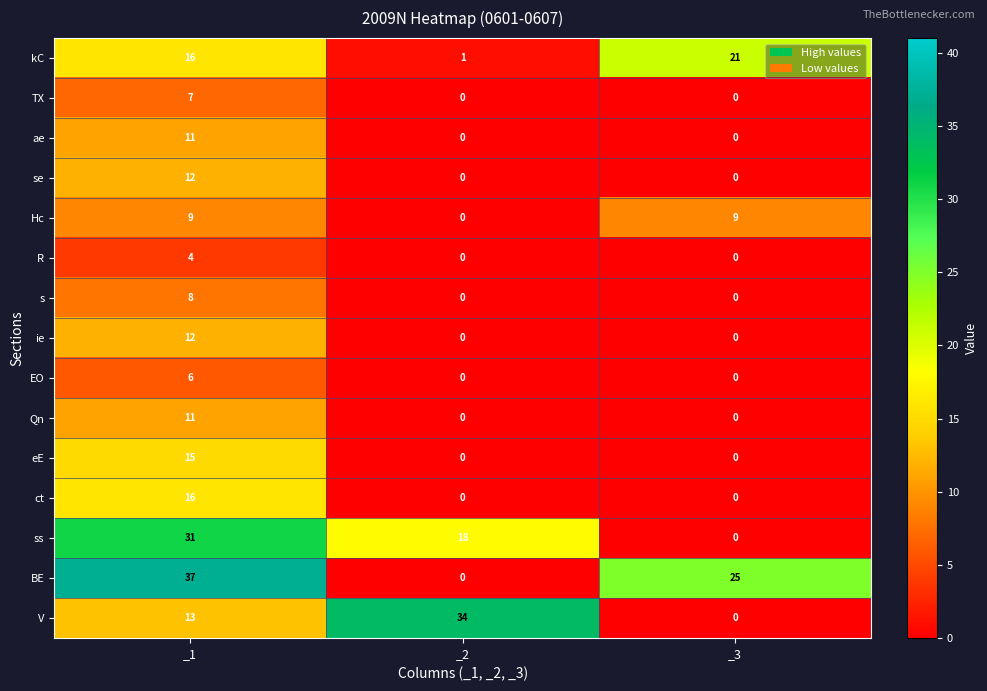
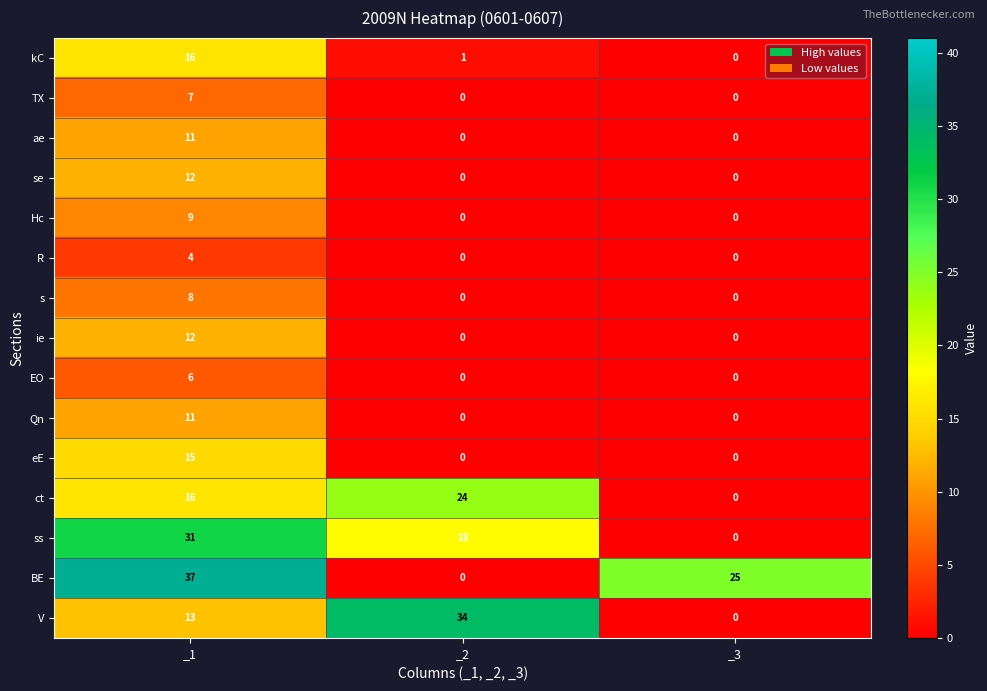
  {
    "kC": {
      "_1": 16,
      "_2": 1,
-     "_3": 21
+     "_3": 0
    },
    "TX": {
      "_1": 7,
      "_2": 0,
      "_3": 0
    },
    "ae": {
      "_1": 11,
      "_2": 0,
      "_3": 0
    },
    "se": {
      "_1": 12,
      "_2": 0,
      "_3": 0
    },
    "Hc": {
      "_1": 9,
      "_2": 0,
-     "_3": 9
+     "_3": 0
    },
    "R": {
      "_1": 4,
      "_2": 0,
      "_3": 0
    },
    "s": {
      "_1": 8,
      "_2": 0,
      "_3": 0
    },
    "ie": {
      "_1": 12,
      "_2": 0,
      "_3": 0
    },
    "EO": {
      "_1": 6,
      "_2": 0,
      "_3": 0
    },
    "Qn": {
      "_1": 11,
      "_2": 0,
      "_3": 0
    },
    "eE": {
      "_1": 15,
      "_2": 0,
      "_3": 0
    },
    "ct": {
      "_1": 16,
-     "_2": 0,
+     "_2": 24,
      "_3": 0
    },
    "ss": {
      "_1": 31,
      "_2": 18,
      "_3": 0
    },
    "BE": {
      "_1": 37,
      "_2": 0,
      "_3": 25
    },
    "V": {
      "_1": 13,
      "_2": 34,
      "_3": 0
    }
  }
